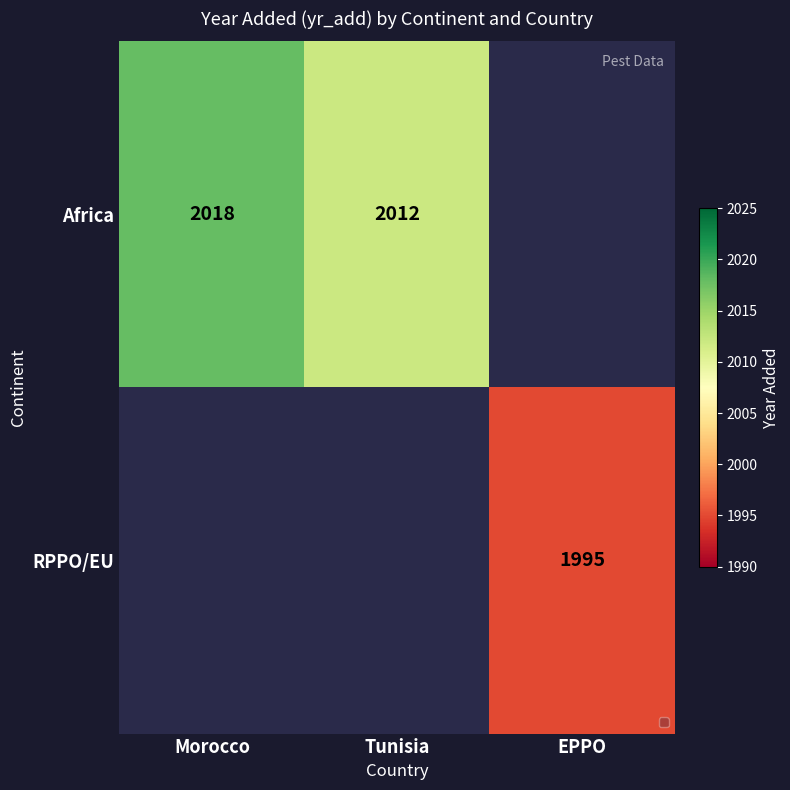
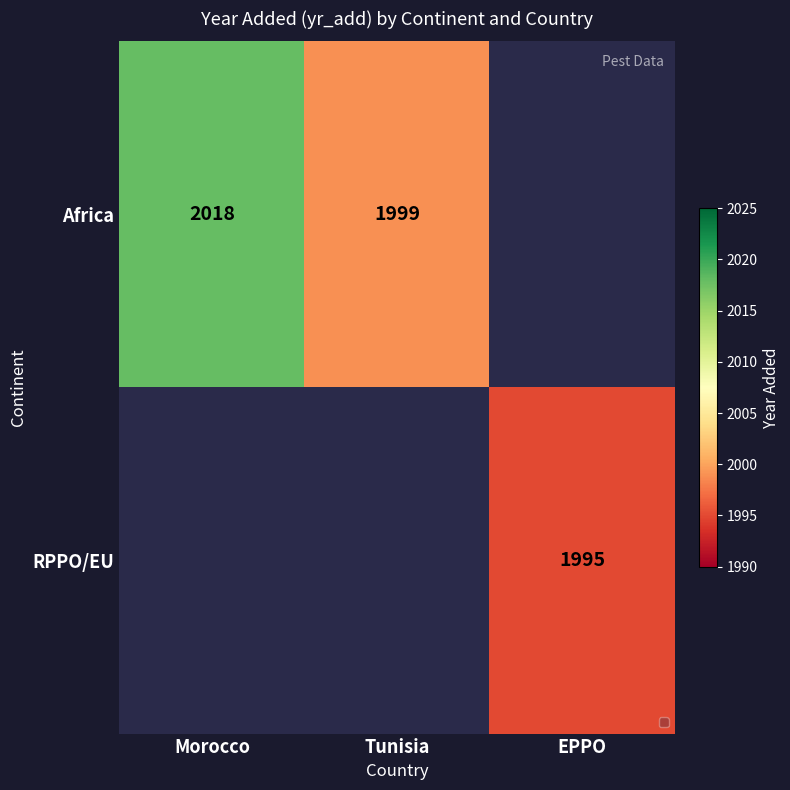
  {
    "Africa": {
      "Morocco": 2018,
-     "Tunisia": 2012
+     "Tunisia": 1999
    },
    "RPPO/EU": {
      "EPPO": 1995
    }
  }
